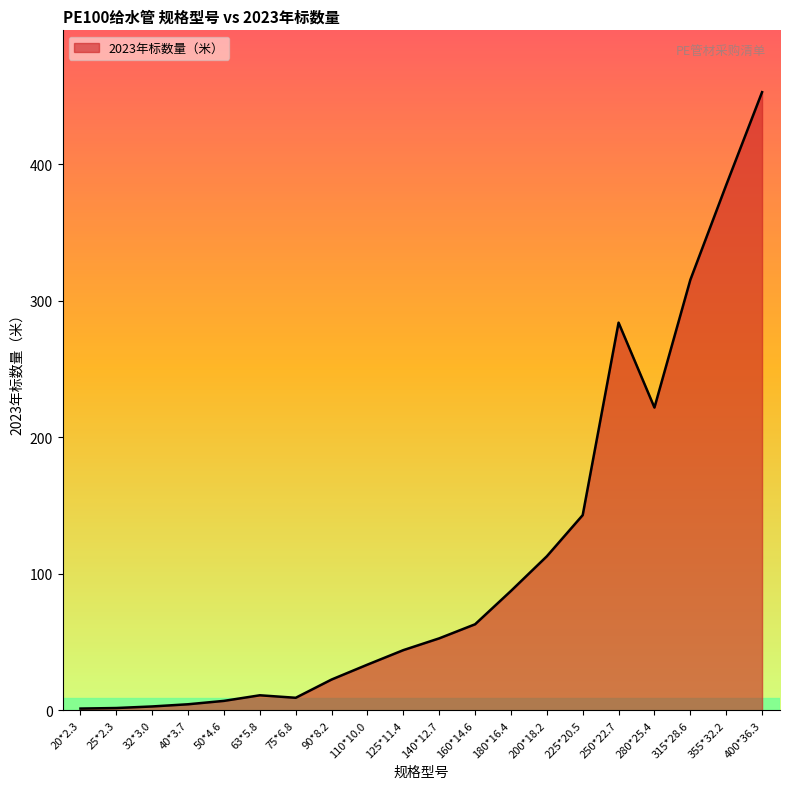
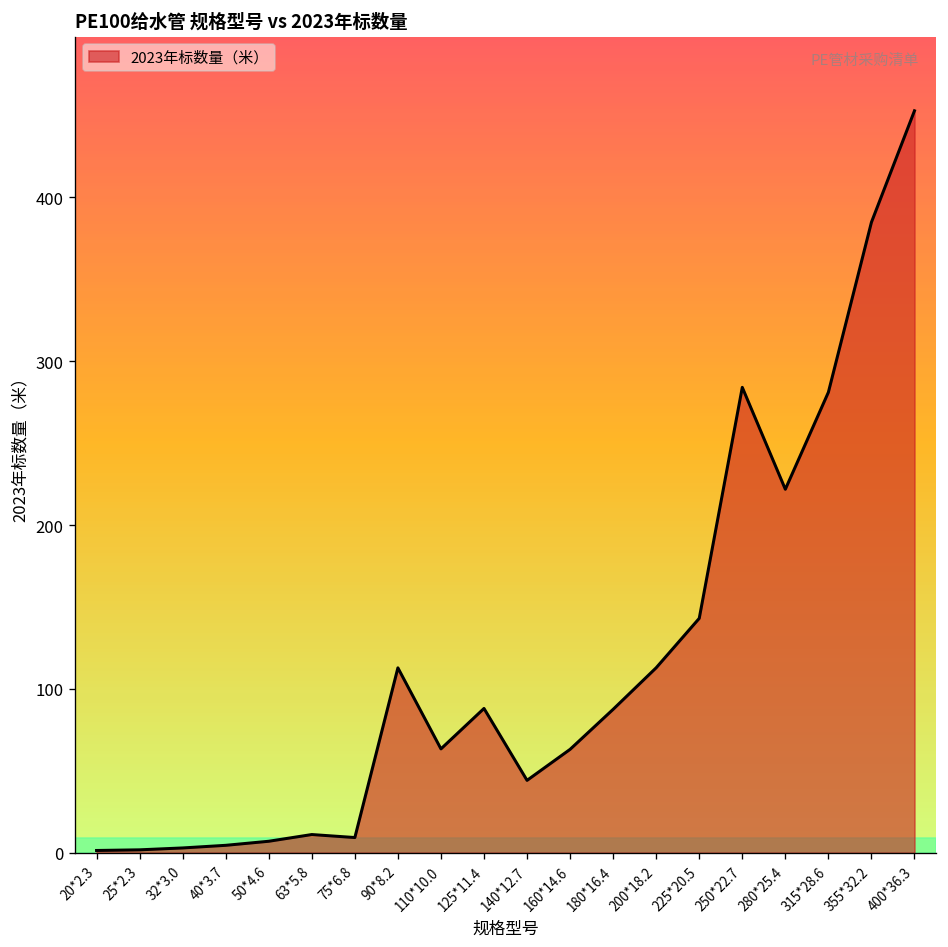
  {
    "63*5.8": 11,
    "75*6.8": 9,
-   "90*8.2": 23,
-   "110*10.0": 34,
-   "125*11.4": 44,
-   "140*12.7": 53,
+   "90*8.2": 113,
+   "110*10.0": 63,
+   "125*11.4": 88,
+   "140*12.7": 44,
    "160*14.6": 63,
    "180*16.4": 88,
    "200*18.2": 113,
    "225*20.5": 143,
    "250*22.7": 284,
    "280*25.4": 222,
-   "315*28.6": 315,
+   "315*28.6": 281,
    "355*32.2": 385,
    "400*36.3": 453
  }
